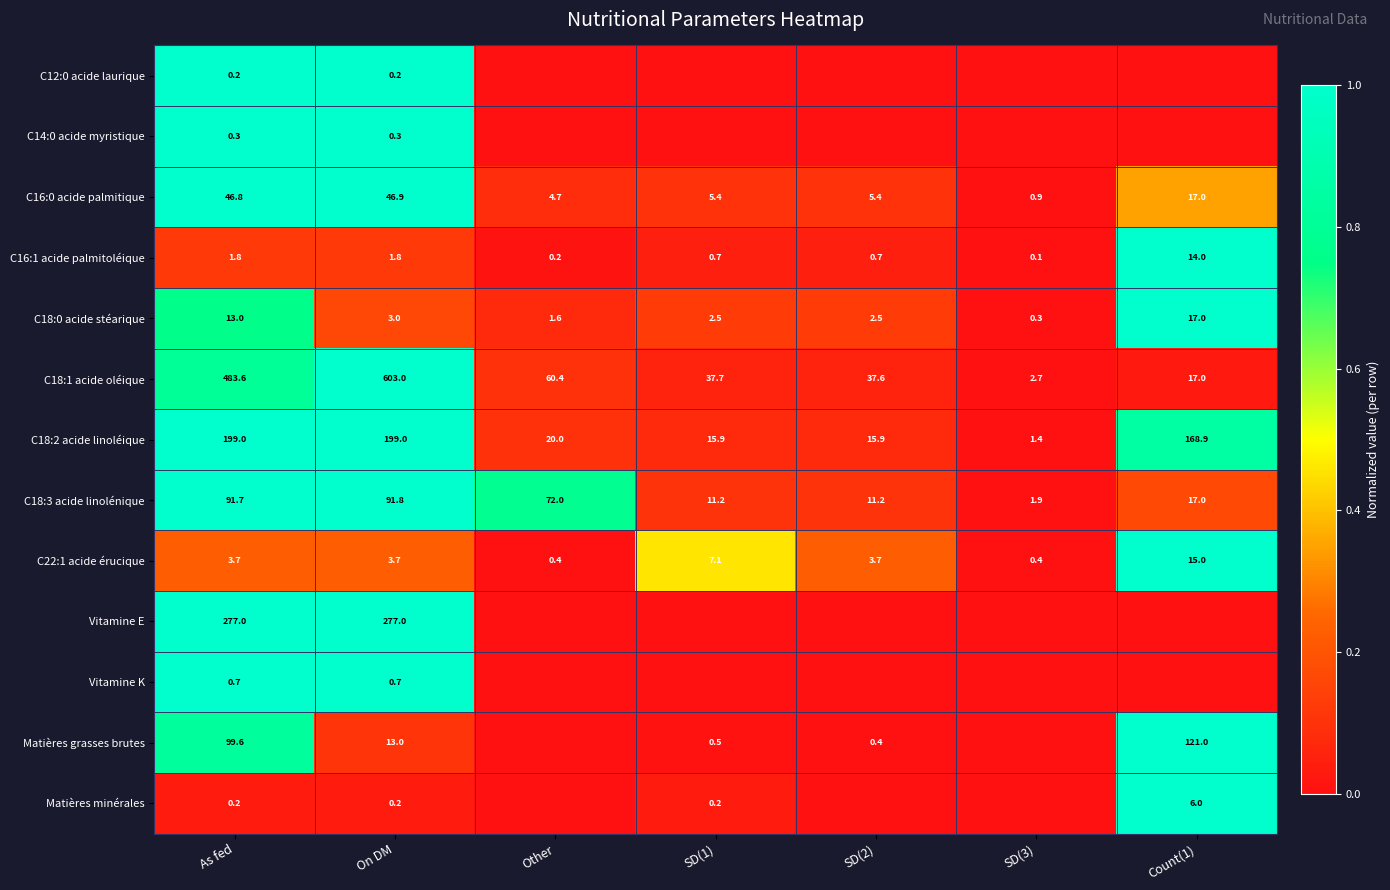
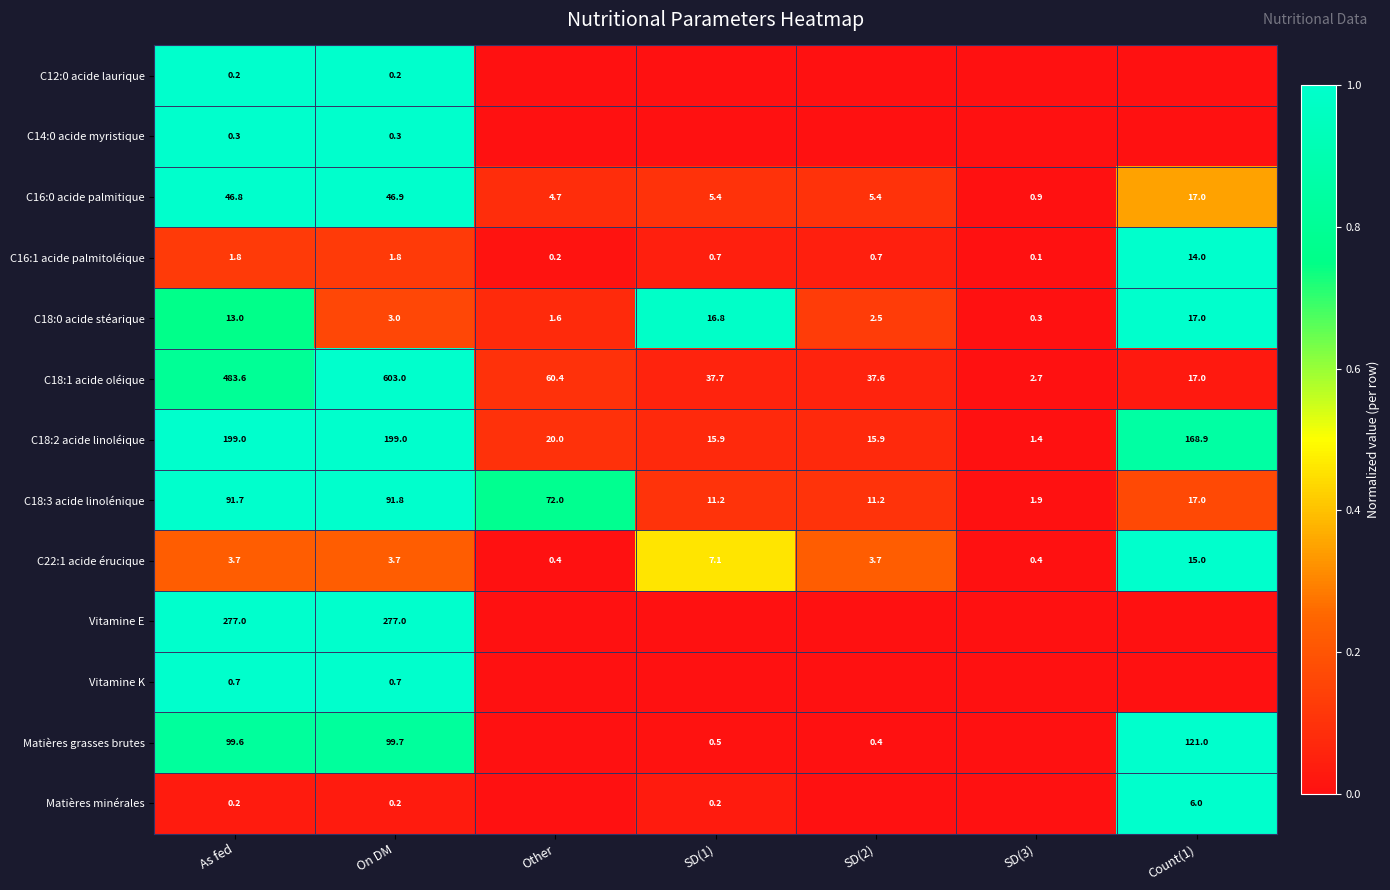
  {
    "C12:0 acide laurique": {
      "As fed": 0.2,
      "On DM": 0.2
    },
    "C14:0 acide myristique": {
      "As fed": 0.3,
      "On DM": 0.3
    },
    "C16:0 acide palmitique": {
      "As fed": 46.8,
      "On DM": 46.9,
      "Other": 4.7,
      "SD(1)": 5.4,
      "SD(2)": 5.4,
      "SD(3)": 0.9,
      "Count(1)": 17.0
    },
    "C16:1 acide palmitoléique": {
      "As fed": 1.8,
      "On DM": 1.8,
      "Other": 0.2,
      "SD(1)": 0.7,
      "SD(2)": 0.7,
      "SD(3)": 0.1,
      "Count(1)": 14.0
    },
    "C18:0 acide stéarique": {
      "As fed": 13.0,
      "On DM": 3.0,
      "Other": 1.6,
-     "SD(1)": 2.5,
+     "SD(1)": 16.8,
      "SD(2)": 2.5,
      "SD(3)": 0.3,
      "Count(1)": 17.0
    },
    "C18:1 acide oléique": {
      "As fed": 483.6,
      "On DM": 603.0,
      "Other": 60.4,
      "SD(1)": 37.7,
      "SD(2)": 37.6,
      "SD(3)": 2.7,
      "Count(1)": 17.0
    },
    "C18:2 acide linoléique": {
      "As fed": 199.0,
      "On DM": 199.0,
      "Other": 20.0,
      "SD(1)": 15.9,
      "SD(2)": 15.9,
      "SD(3)": 1.4,
      "Count(1)": 168.9
    },
    "C18:3 acide linolénique": {
      "As fed": 91.7,
      "On DM": 91.8,
      "Other": 72.0,
      "SD(1)": 11.2,
      "SD(2)": 11.2,
      "SD(3)": 1.9,
      "Count(1)": 17.0
    },
    "C22:1 acide érucique": {
      "As fed": 3.7,
      "On DM": 3.7,
      "Other": 0.4,
      "SD(1)": 7.1,
      "SD(2)": 3.7,
      "SD(3)": 0.4,
      "Count(1)": 15.0
    },
    "Vitamine E": {
      "As fed": 277.0,
      "On DM": 277.0
    },
    "Vitamine K": {
      "As fed": 0.7,
      "On DM": 0.7
    },
    "Matières grasses brutes": {
      "As fed": 99.6,
-     "On DM": 13.0,
+     "On DM": 99.7,
      "SD(1)": 0.5,
      "SD(2)": 0.4,
      "Count(1)": 121.0
    },
    "Matières minérales": {
      "As fed": 0.2,
      "On DM": 0.2,
      "SD(1)": 0.2,
      "Count(1)": 6.0
    }
  }
